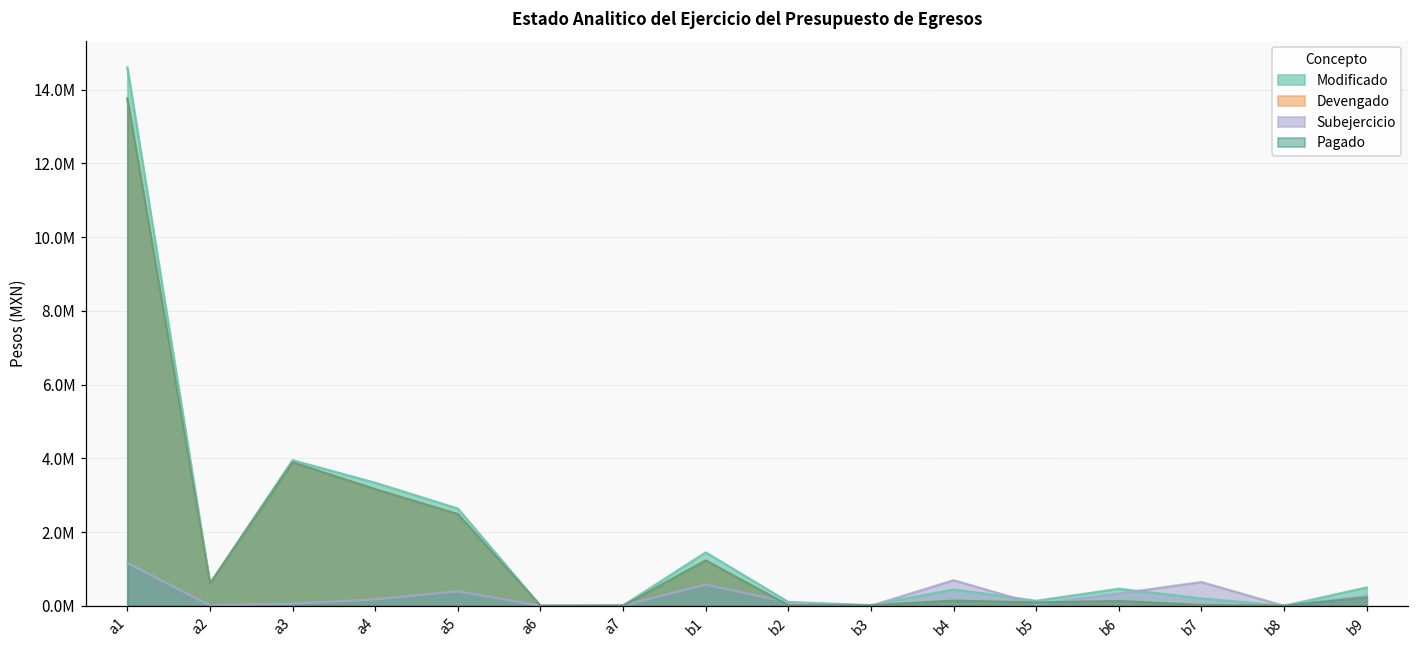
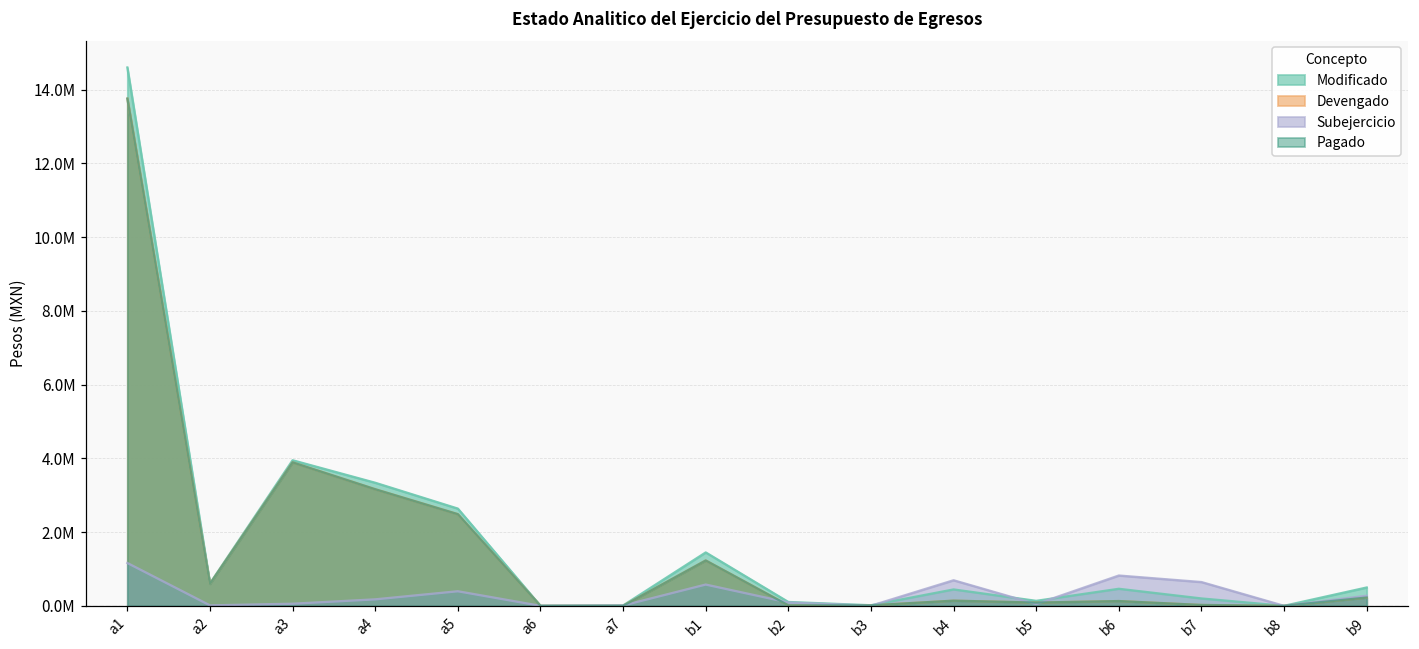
  {
    "Subejercicio": {
      "a1": 1200000,
      "a2": 0,
      "a3": 100000,
      "a4": 200000,
      "a5": 400000,
      "b1": 600000,
      "b4": 700000,
-     "b6": 300000,
+     "b6": 800000,
      "b7": 600000
    }
  }
